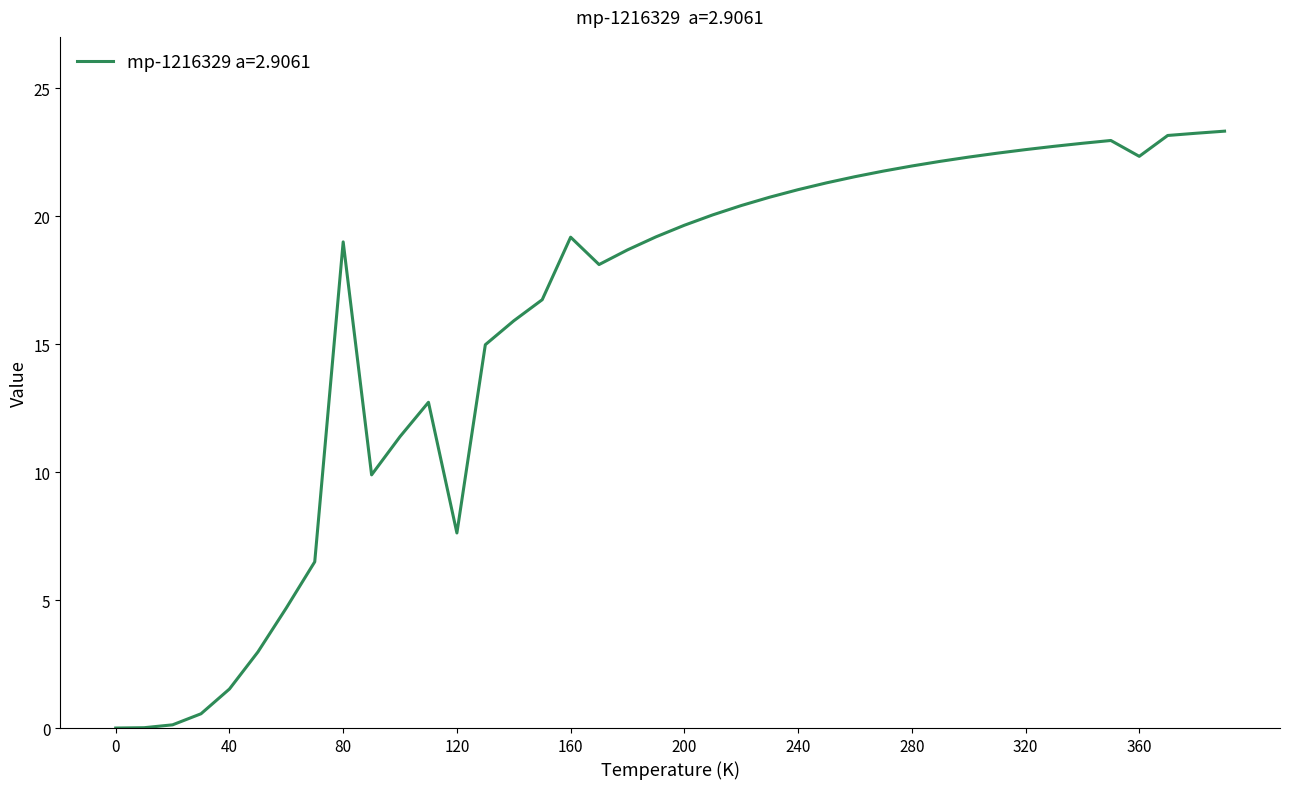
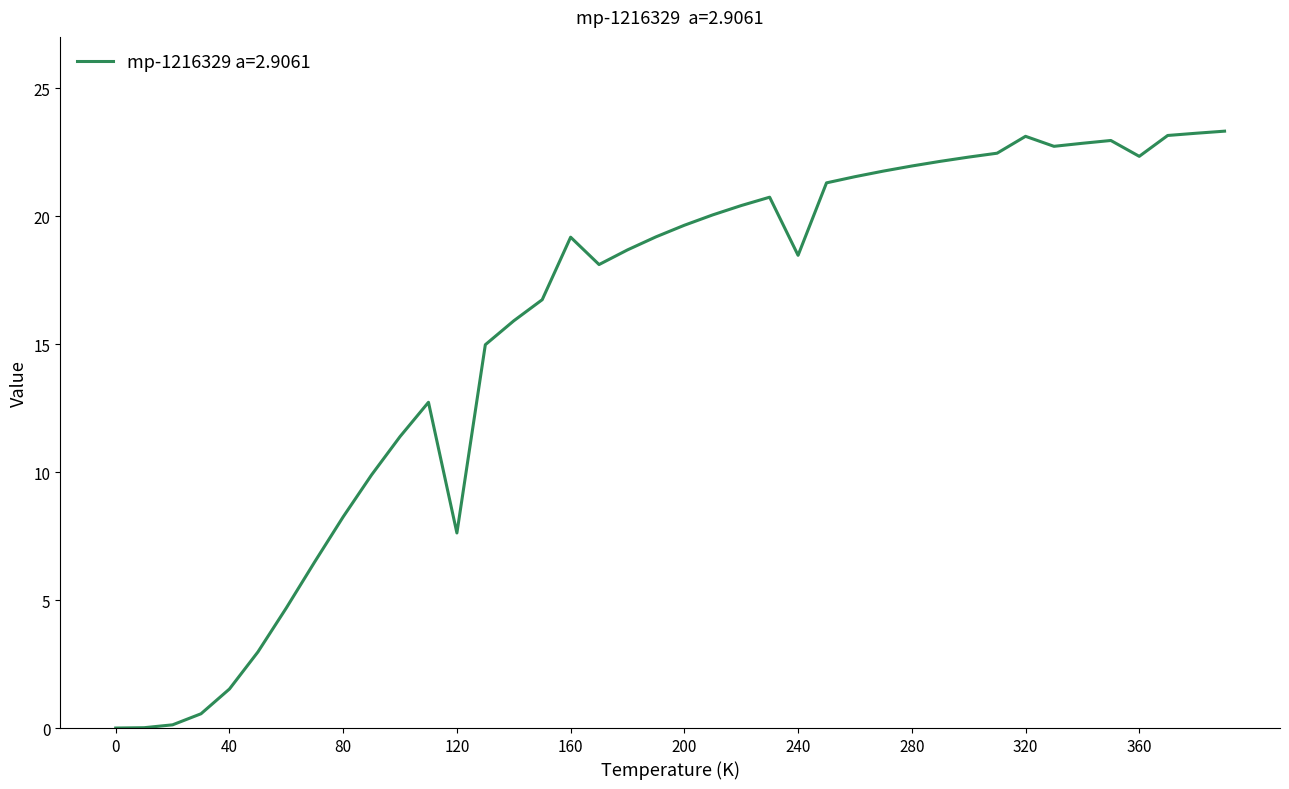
  {
    "0": 0.0,
    "40": 1.5,
-   "80": 19.0,
+   "80": 8.3,
    "120": 7.6,
    "160": 19.2,
    "200": 19.6,
-   "240": 21.0,
+   "240": 18.5,
    "280": 22.0,
-   "320": 22.6,
+   "320": 23.1,
    "360": 22.3
  }
